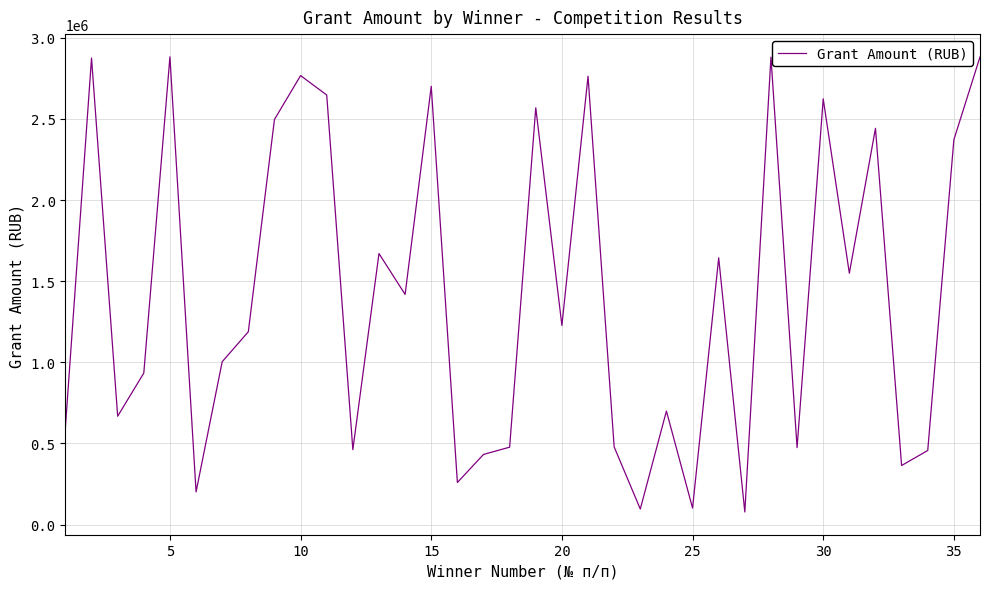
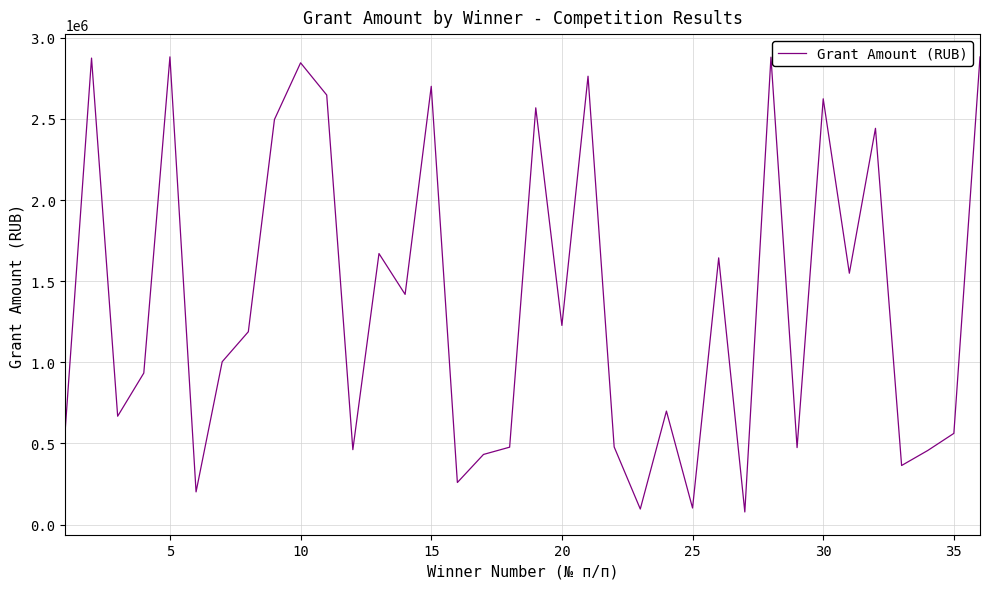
  {
    "5": 2880000,
-   "10": 2770000,
+   "10": 2850000,
    "15": 2700000,
    "20": 1230000,
    "25": 100000,
    "30": 2620000,
-   "35": 2370000
+   "35": 560000
  }
